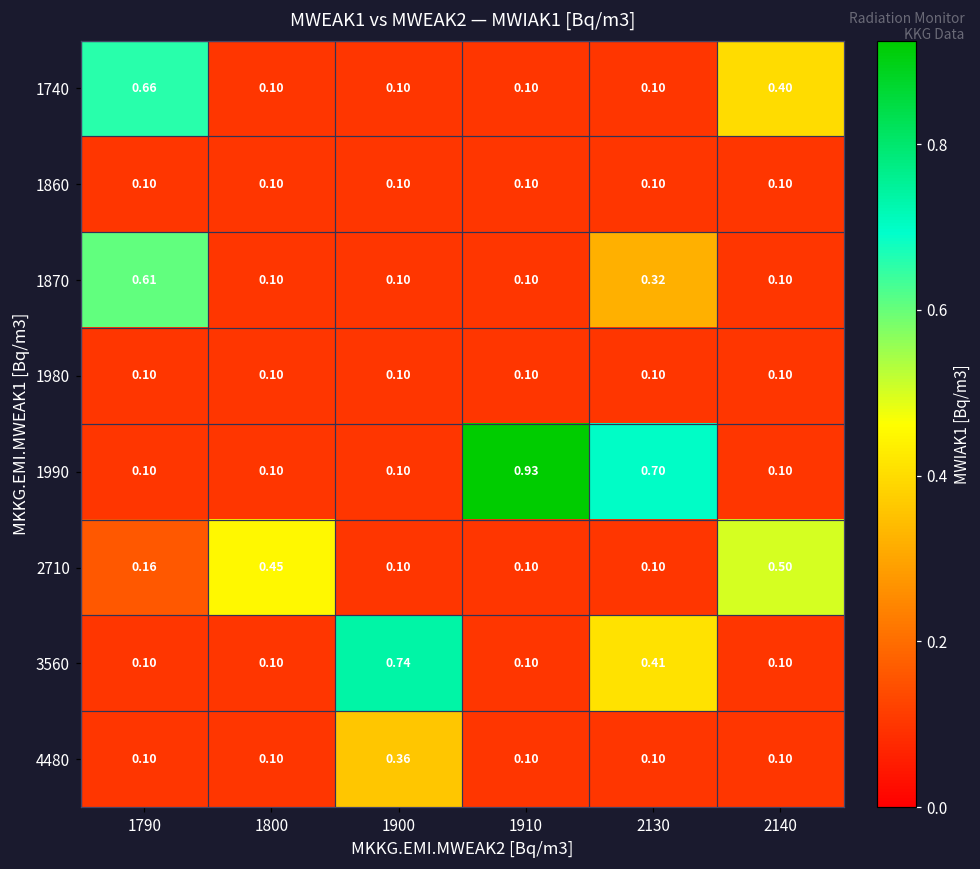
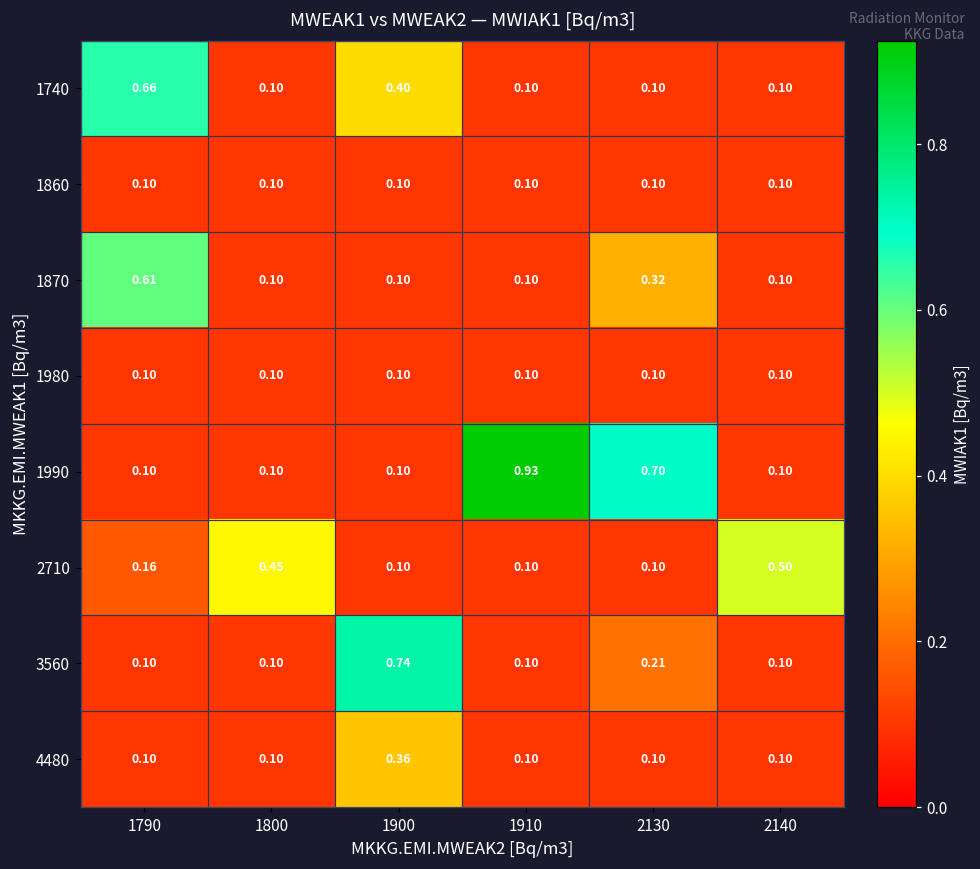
  {
    "1740": {
      "1790": 0.66,
      "1800": 0.10,
-     "1900": 0.10,
+     "1900": 0.40,
      "1910": 0.10,
      "2130": 0.10,
-     "2140": 0.40
+     "2140": 0.10
    },
    "1860": {
      "1790": 0.10,
      "1800": 0.10,
      "1900": 0.10,
      "1910": 0.10,
      "2130": 0.10,
      "2140": 0.10
    },
    "1870": {
      "1790": 0.61,
      "1800": 0.10,
      "1900": 0.10,
      "1910": 0.10,
      "2130": 0.32,
      "2140": 0.10
    },
    "1980": {
      "1790": 0.10,
      "1800": 0.10,
      "1900": 0.10,
      "1910": 0.10,
      "2130": 0.10,
      "2140": 0.10
    },
    "1990": {
      "1790": 0.10,
      "1800": 0.10,
      "1900": 0.10,
      "1910": 0.93,
      "2130": 0.70,
      "2140": 0.10
    },
    "2710": {
      "1790": 0.16,
      "1800": 0.45,
      "1900": 0.10,
      "1910": 0.10,
      "2130": 0.10,
      "2140": 0.50
    },
    "3560": {
      "1790": 0.10,
      "1800": 0.10,
      "1900": 0.74,
      "1910": 0.10,
-     "2130": 0.41,
+     "2130": 0.21,
      "2140": 0.10
    },
    "4480": {
      "1790": 0.10,
      "1800": 0.10,
      "1900": 0.36,
      "1910": 0.10,
      "2130": 0.10,
      "2140": 0.10
    }
  }
